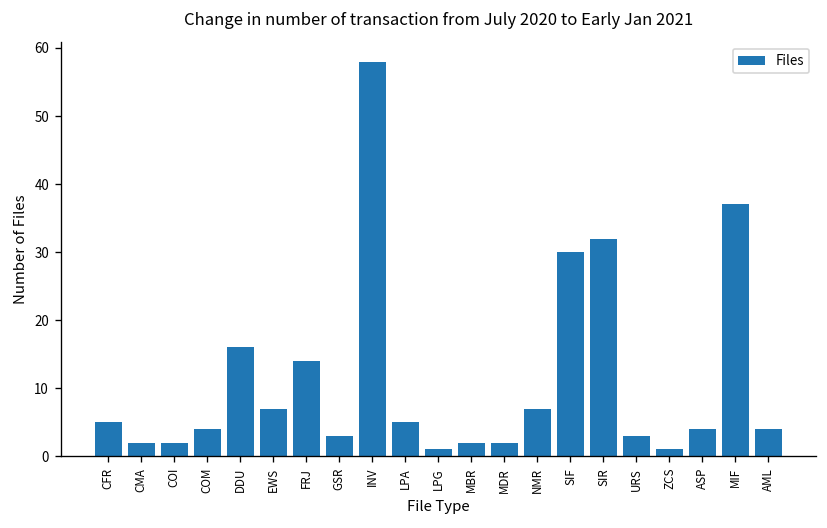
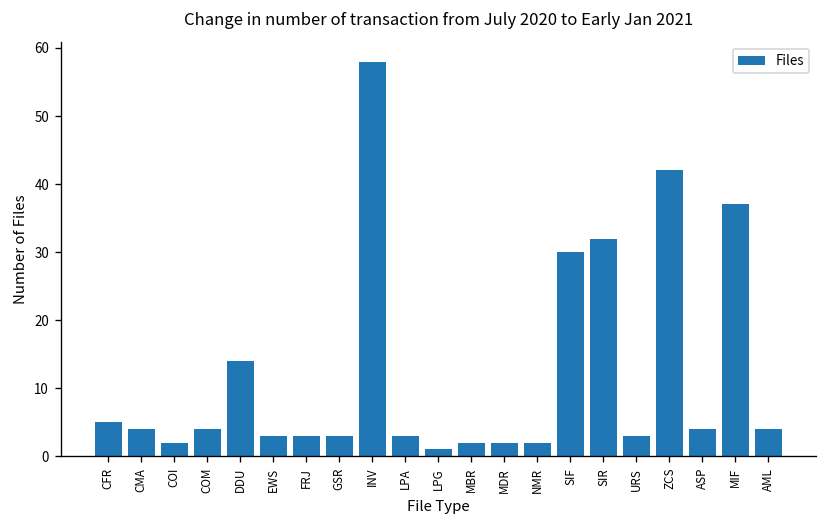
  {
    "CFR": 5,
-   "CMA": 2,
+   "CMA": 4,
    "COI": 2,
    "COM": 4,
-   "DDU": 16,
-   "EWS": 7,
-   "FRJ": 14,
+   "DDU": 14,
+   "EWS": 3,
+   "FRJ": 3,
    "GSR": 3,
    "INV": 58,
-   "LPA": 5,
+   "LPA": 3,
    "LPG": 1,
    "MBR": 2,
    "MDR": 2,
-   "NMR": 7,
+   "NMR": 2,
    "SIF": 30,
    "SIR": 32,
    "URS": 3,
-   "ZCS": 1,
+   "ZCS": 42,
    "ASP": 4,
    "MIF": 37,
    "AML": 4
  }
